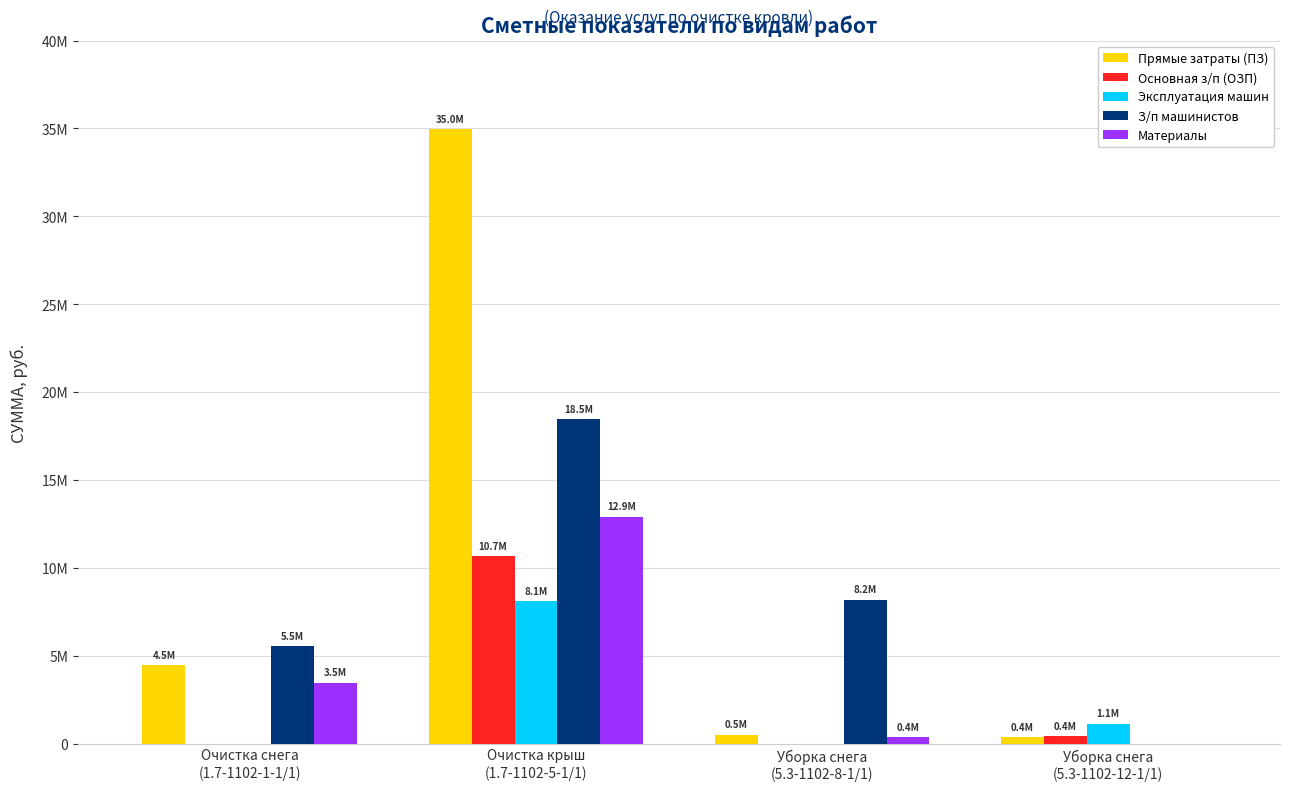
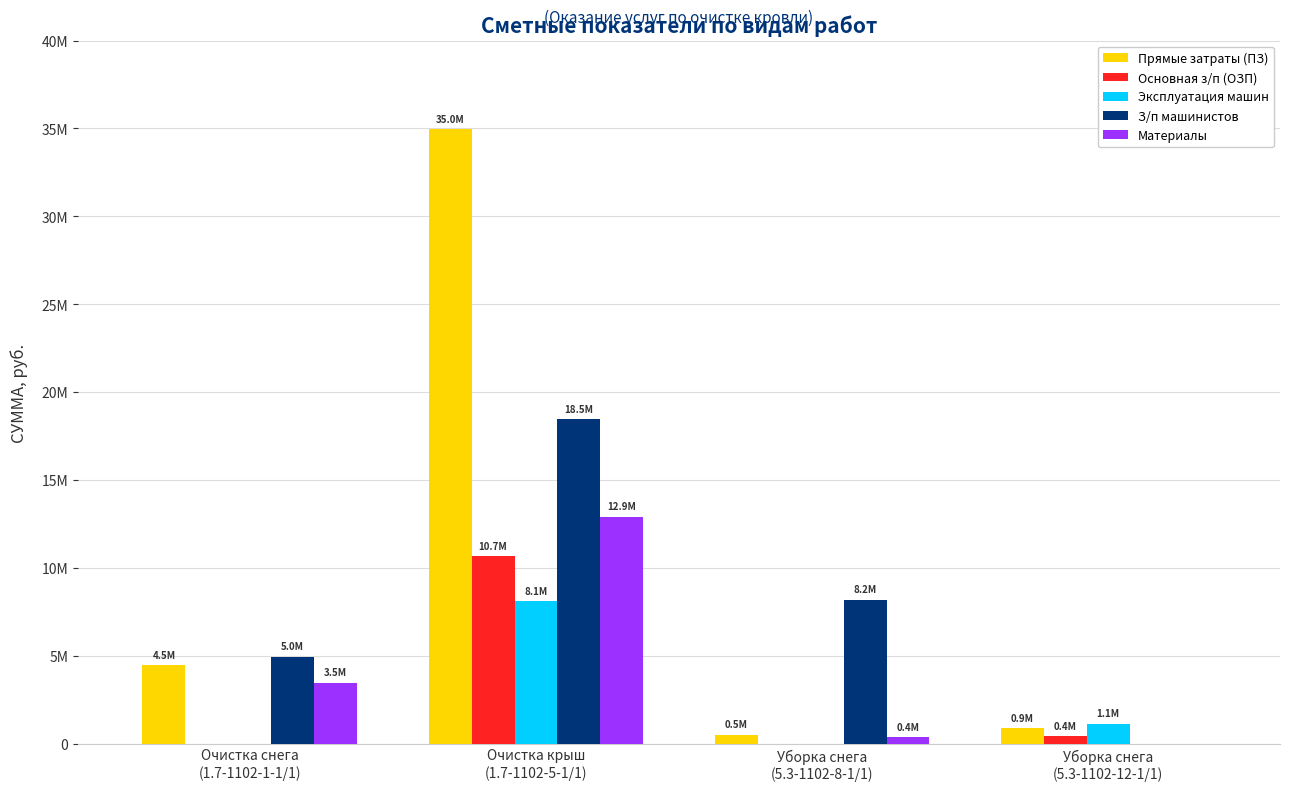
  {
    "Прямые затраты (ПЗ)": {
      "Очистка снега (1.7-1102-1-1/1)": "4.5M",
      "Очистка крыш (1.7-1102-5-1/1)": "35.0M",
      "Уборка снега (5.3-1102-8-1/1)": "0.5M",
-     "Уборка снега (5.3-1102-12-1/1)": "0.4M"
+     "Уборка снега (5.3-1102-12-1/1)": "0.9M"
    },
    "Основная з/п (ОЗП)": {
      "Очистка крыш (1.7-1102-5-1/1)": "10.7M",
      "Уборка снега (5.3-1102-12-1/1)": "0.4M"
    },
    "Эксплуатация машин": {
      "Очистка крыш (1.7-1102-5-1/1)": "8.1M",
      "Уборка снега (5.3-1102-12-1/1)": "1.1M"
    },
    "З/п машинистов": {
-     "Очистка снега (1.7-1102-1-1/1)": "5.5M",
+     "Очистка снега (1.7-1102-1-1/1)": "5.0M",
      "Очистка крыш (1.7-1102-5-1/1)": "18.5M",
      "Уборка снега (5.3-1102-8-1/1)": "8.2M"
    },
    "Материалы": {
      "Очистка снега (1.7-1102-1-1/1)": "3.5M",
      "Очистка крыш (1.7-1102-5-1/1)": "12.9M",
      "Уборка снега (5.3-1102-8-1/1)": "0.4M"
    }
  }
